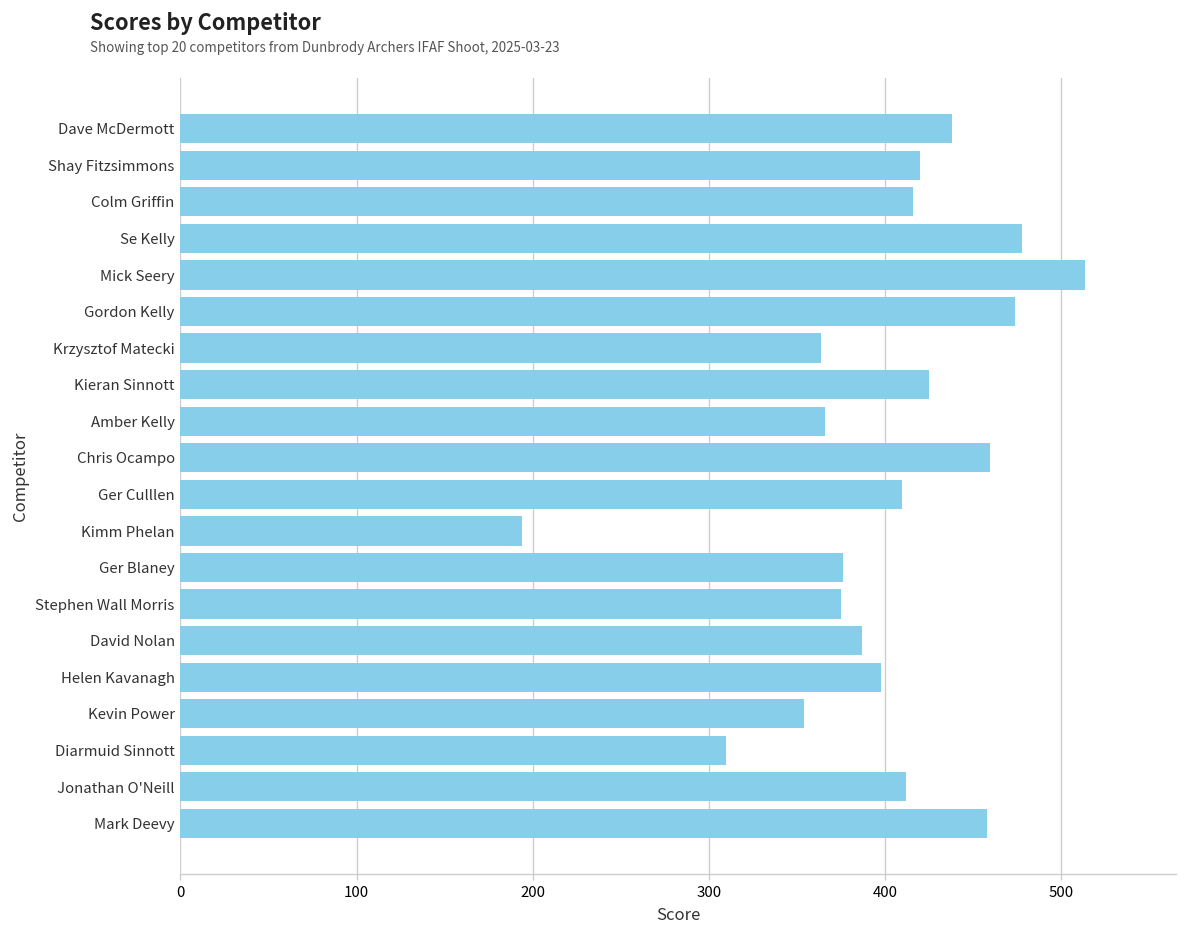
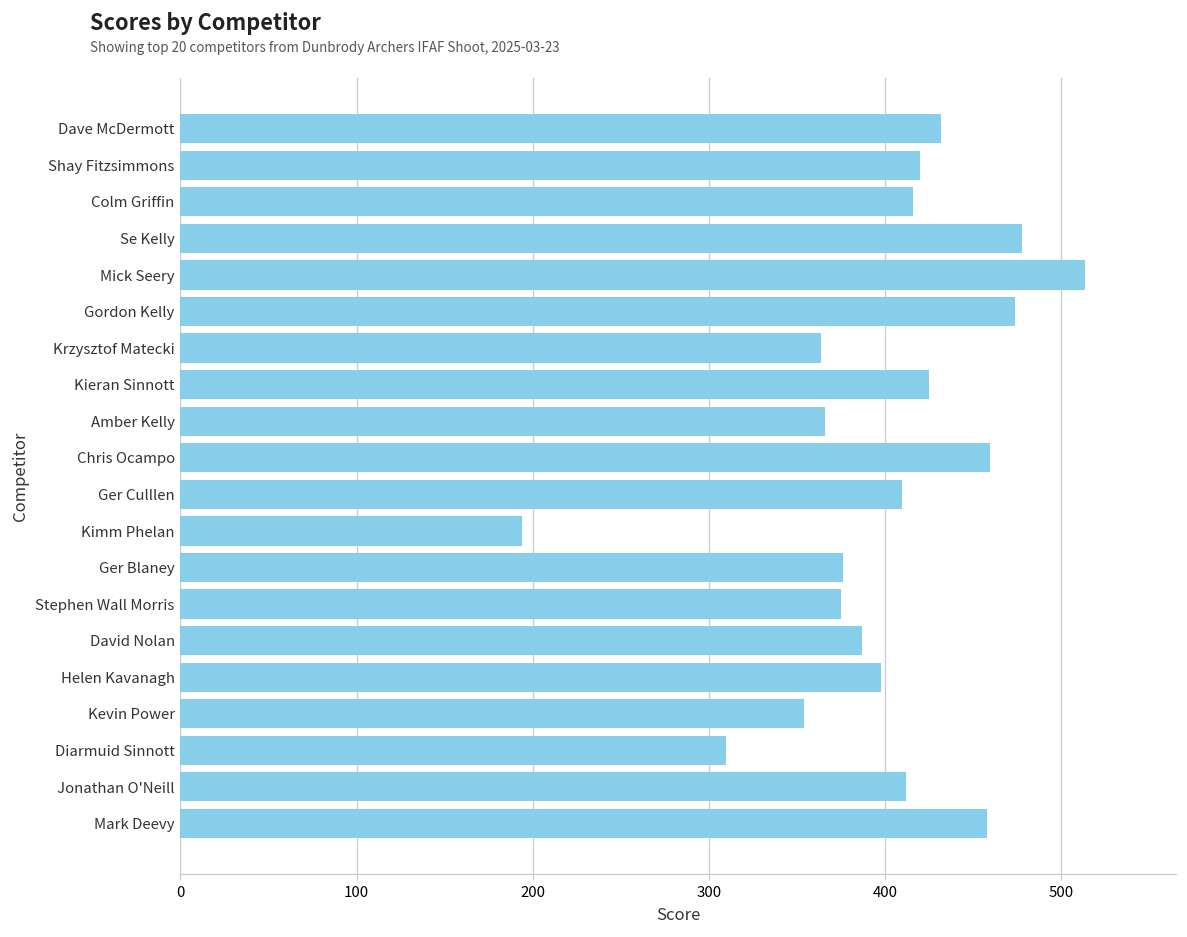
  {
-   "Dave McDermott": 438,
+   "Dave McDermott": 432,
    "Shay Fitzsimmons": 420,
    "Colm Griffin": 416,
    "Se Kelly": 478,
    "Mick Seery": 514,
    "Gordon Kelly": 474,
    "Krzysztof Matecki": 364,
    "Kieran Sinnott": 425,
    "Amber Kelly": 366,
    "Chris Ocampo": 460,
    "Ger Culllen": 410,
    "Kimm Phelan": 194,
    "Ger Blaney": 376,
    "Stephen Wall Morris": 375,
    "David Nolan": 387,
    "Helen Kavanagh": 398,
    "Kevin Power": 354,
    "Diarmuid Sinnott": 310,
    "Jonathan O'Neill": 412,
    "Mark Deevy": 458
  }
